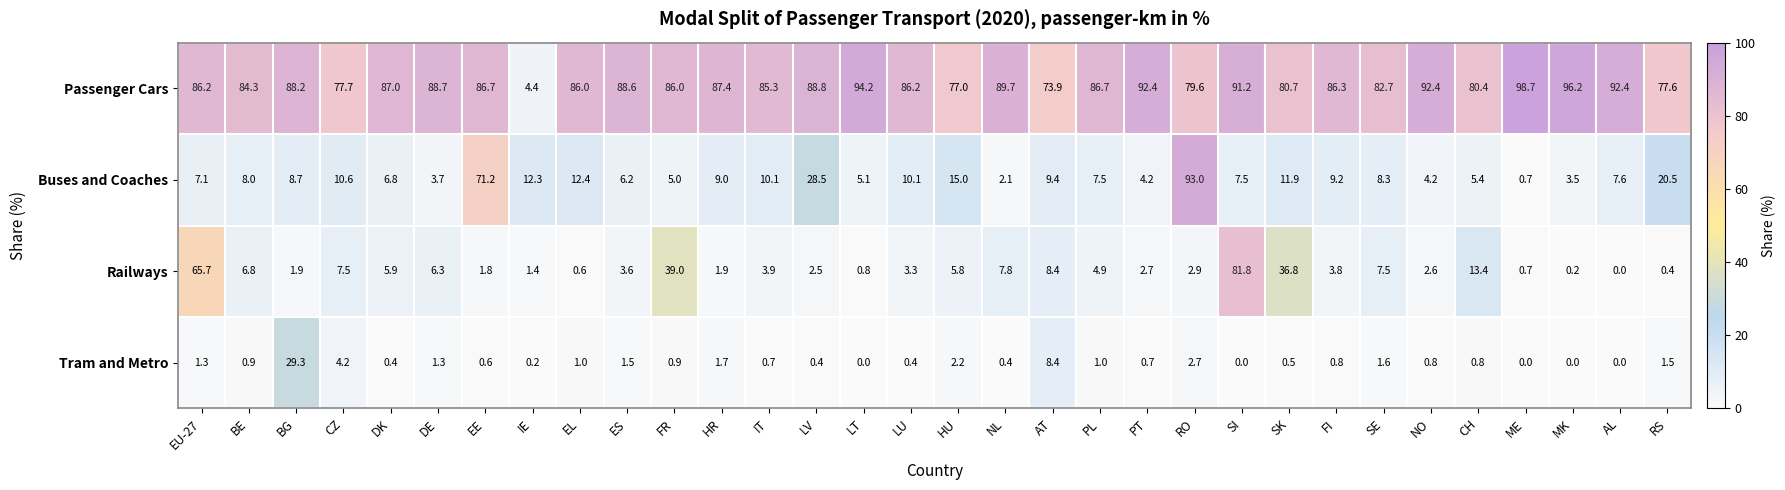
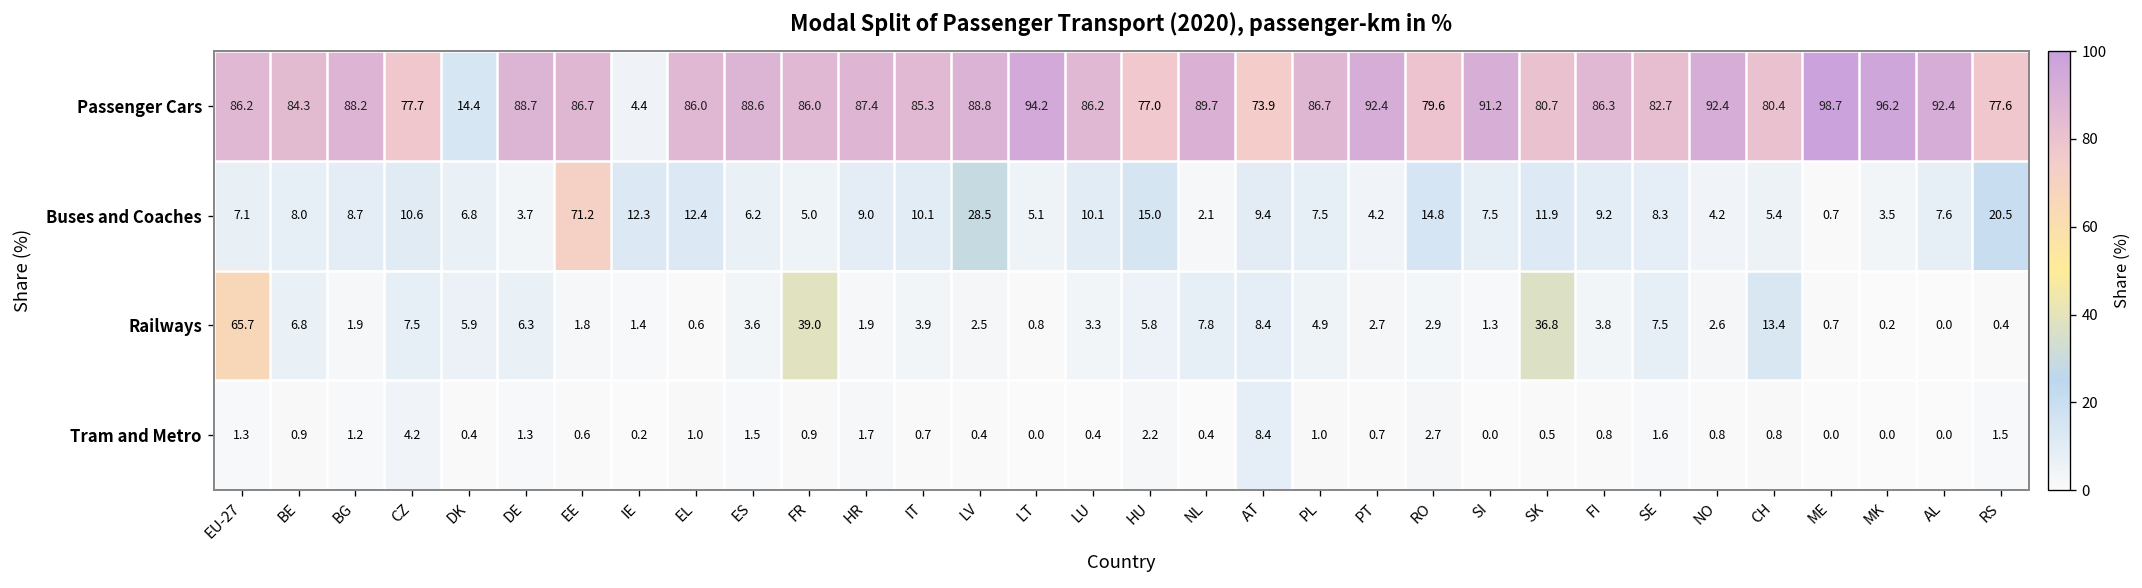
  {
    "Passenger Cars": {
      "EU-27": 86.2,
      "BE": 84.3,
      "BG": 88.2,
      "CZ": 77.7,
-     "DK": 87.0,
+     "DK": 14.4,
      "DE": 88.7,
      "EE": 86.7,
      "IE": 4.4,
      "EL": 86.0,
      "ES": 88.6,
      "FR": 86.0,
      "HR": 87.4,
      "IT": 85.3,
      "LV": 88.8,
      "LT": 94.2,
      "LU": 86.2,
      "HU": 77.0,
      "NL": 89.7,
      "AT": 73.9,
      "PL": 86.7,
      "PT": 92.4,
      "RO": 79.6,
      "SI": 91.2,
      "SK": 80.7,
      "FI": 86.3,
      "SE": 82.7,
      "NO": 92.4,
      "CH": 80.4,
      "ME": 98.7,
      "MK": 96.2,
      "AL": 92.4,
      "RS": 77.6
    },
    "Buses and Coaches": {
      "EU-27": 7.1,
      "BE": 8.0,
      "BG": 8.7,
      "CZ": 10.6,
      "DK": 6.8,
      "DE": 3.7,
      "EE": 71.2,
      "IE": 12.3,
      "EL": 12.4,
      "ES": 6.2,
      "FR": 5.0,
      "HR": 9.0,
      "IT": 10.1,
      "LV": 28.5,
      "LT": 5.1,
      "LU": 10.1,
      "HU": 15.0,
      "NL": 2.1,
      "AT": 9.4,
      "PL": 7.5,
      "PT": 4.2,
-     "RO": 93.0,
+     "RO": 14.8,
      "SI": 7.5,
      "SK": 11.9,
      "FI": 9.2,
      "SE": 8.3,
      "NO": 4.2,
      "CH": 5.4,
      "ME": 0.7,
      "MK": 3.5,
      "AL": 7.6,
      "RS": 20.5
    },
    "Railways": {
      "EU-27": 65.7,
      "BE": 6.8,
      "BG": 1.9,
      "CZ": 7.5,
      "DK": 5.9,
      "DE": 6.3,
      "EE": 1.8,
      "IE": 1.4,
      "EL": 0.6,
      "ES": 3.6,
      "FR": 39.0,
      "HR": 1.9,
      "IT": 3.9,
      "LV": 2.5,
      "LT": 0.8,
      "LU": 3.3,
      "HU": 5.8,
      "NL": 7.8,
      "AT": 8.4,
      "PL": 4.9,
      "PT": 2.7,
      "RO": 2.9,
-     "SI": 81.8,
+     "SI": 1.3,
      "SK": 36.8,
      "FI": 3.8,
      "SE": 7.5,
      "NO": 2.6,
      "CH": 13.4,
      "ME": 0.7,
      "MK": 0.2,
      "AL": 0.0,
      "RS": 0.4
    },
    "Tram and Metro": {
      "EU-27": 1.3,
      "BE": 0.9,
-     "BG": 29.3,
+     "BG": 1.2,
      "CZ": 4.2,
      "DK": 0.4,
      "DE": 1.3,
      "EE": 0.6,
      "IE": 0.2,
      "EL": 1.0,
      "ES": 1.5,
      "FR": 0.9,
      "HR": 1.7,
      "IT": 0.7,
      "LV": 0.4,
      "LT": 0.0,
      "LU": 0.4,
      "HU": 2.2,
      "NL": 0.4,
      "AT": 8.4,
      "PL": 1.0,
      "PT": 0.7,
      "RO": 2.7,
      "SI": 0.0,
      "SK": 0.5,
      "FI": 0.8,
      "SE": 1.6,
      "NO": 0.8,
      "CH": 0.8,
      "ME": 0.0,
      "MK": 0.0,
      "AL": 0.0,
      "RS": 1.5
    }
  }
